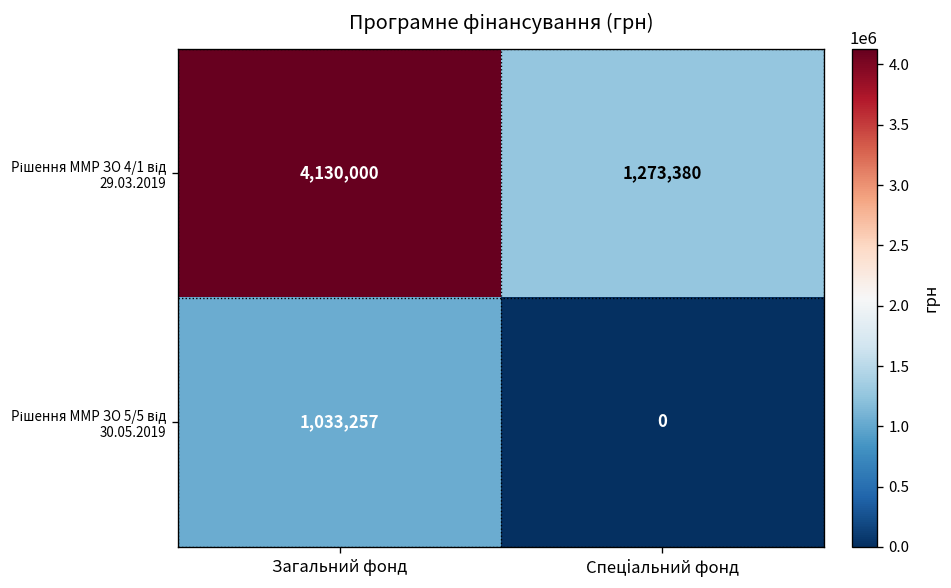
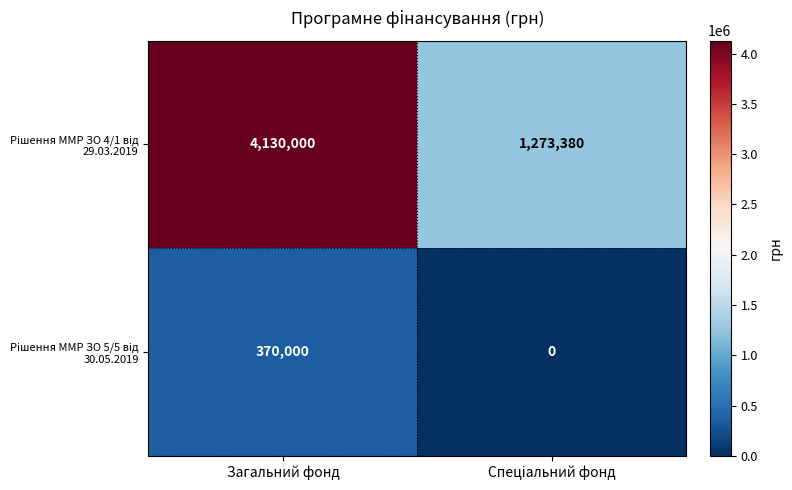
  {
    "Рішення ММР ЗО 4/1 від 29.03.2019": {
      "Загальний фонд": "4,130,000",
      "Спеціальний фонд": "1,273,380"
    },
    "Рішення ММР ЗО 5/5 від 30.05.2019": {
-     "Загальний фонд": "1,033,257",
+     "Загальний фонд": "370,000",
      "Спеціальний фонд": "0"
    }
  }
